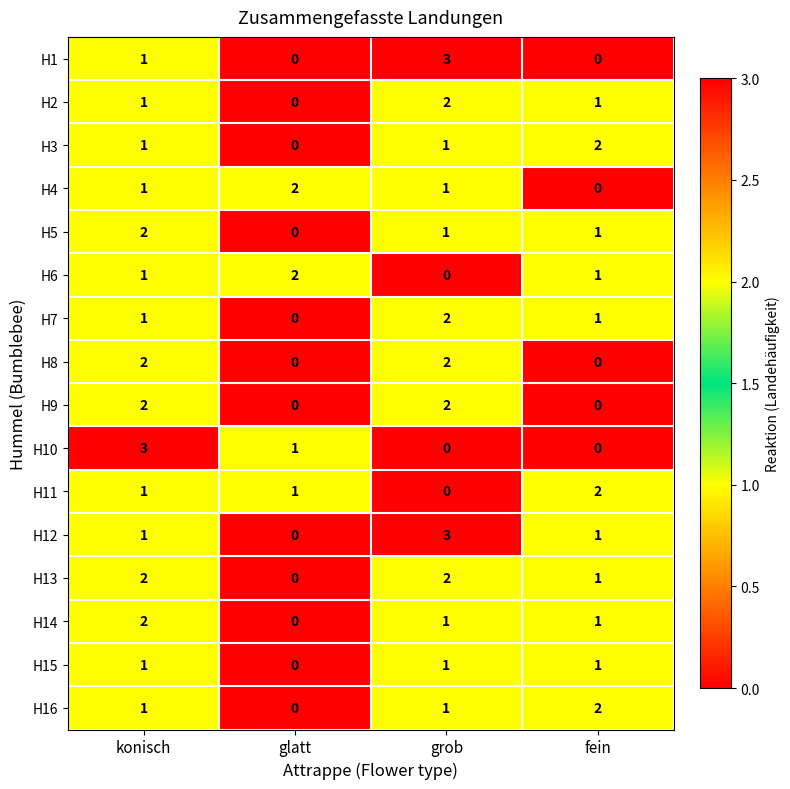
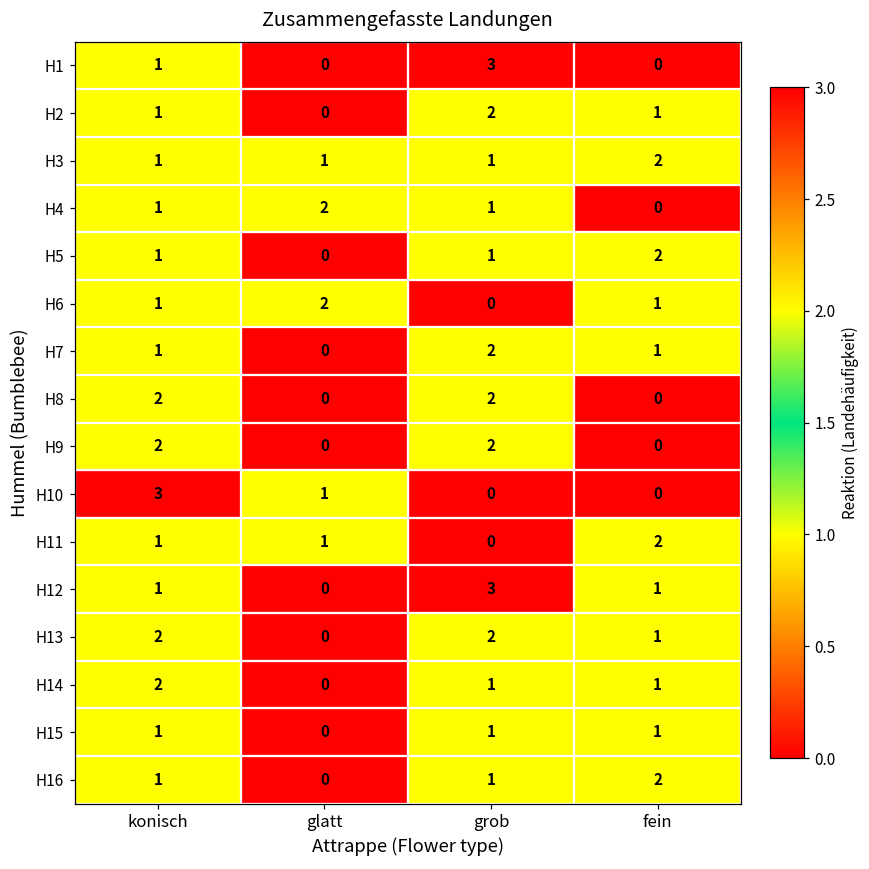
  {
    "H1": {
      "konisch": 1,
      "glatt": 0,
      "grob": 3,
      "fein": 0
    },
    "H2": {
      "konisch": 1,
      "glatt": 0,
      "grob": 2,
      "fein": 1
    },
    "H3": {
      "konisch": 1,
-     "glatt": 0,
+     "glatt": 1,
      "grob": 1,
      "fein": 2
    },
    "H4": {
      "konisch": 1,
      "glatt": 2,
      "grob": 1,
      "fein": 0
    },
    "H5": {
-     "konisch": 2,
+     "konisch": 1,
      "glatt": 0,
      "grob": 1,
-     "fein": 1
+     "fein": 2
    },
    "H6": {
      "konisch": 1,
      "glatt": 2,
      "grob": 0,
      "fein": 1
    },
    "H7": {
      "konisch": 1,
      "glatt": 0,
      "grob": 2,
      "fein": 1
    },
    "H8": {
      "konisch": 2,
      "glatt": 0,
      "grob": 2,
      "fein": 0
    },
    "H9": {
      "konisch": 2,
      "glatt": 0,
      "grob": 2,
      "fein": 0
    },
    "H10": {
      "konisch": 3,
      "glatt": 1,
      "grob": 0,
      "fein": 0
    },
    "H11": {
      "konisch": 1,
      "glatt": 1,
      "grob": 0,
      "fein": 2
    },
    "H12": {
      "konisch": 1,
      "glatt": 0,
      "grob": 3,
      "fein": 1
    },
    "H13": {
      "konisch": 2,
      "glatt": 0,
      "grob": 2,
      "fein": 1
    },
    "H14": {
      "konisch": 2,
      "glatt": 0,
      "grob": 1,
      "fein": 1
    },
    "H15": {
      "konisch": 1,
      "glatt": 0,
      "grob": 1,
      "fein": 1
    },
    "H16": {
      "konisch": 1,
      "glatt": 0,
      "grob": 1,
      "fein": 2
    }
  }
